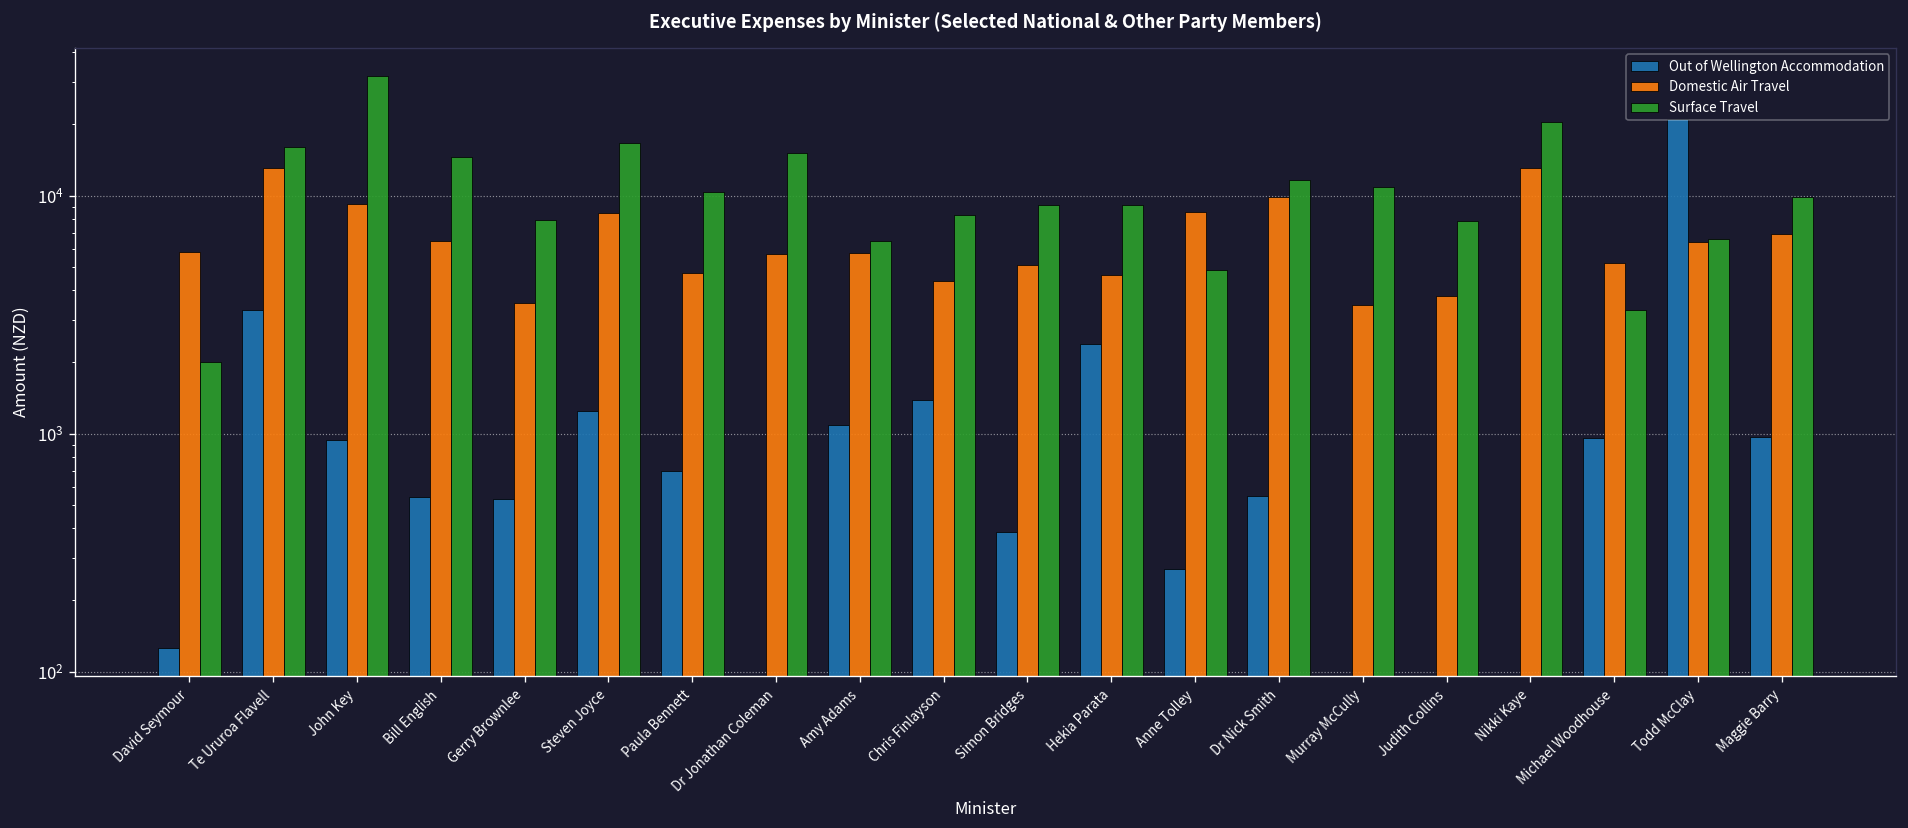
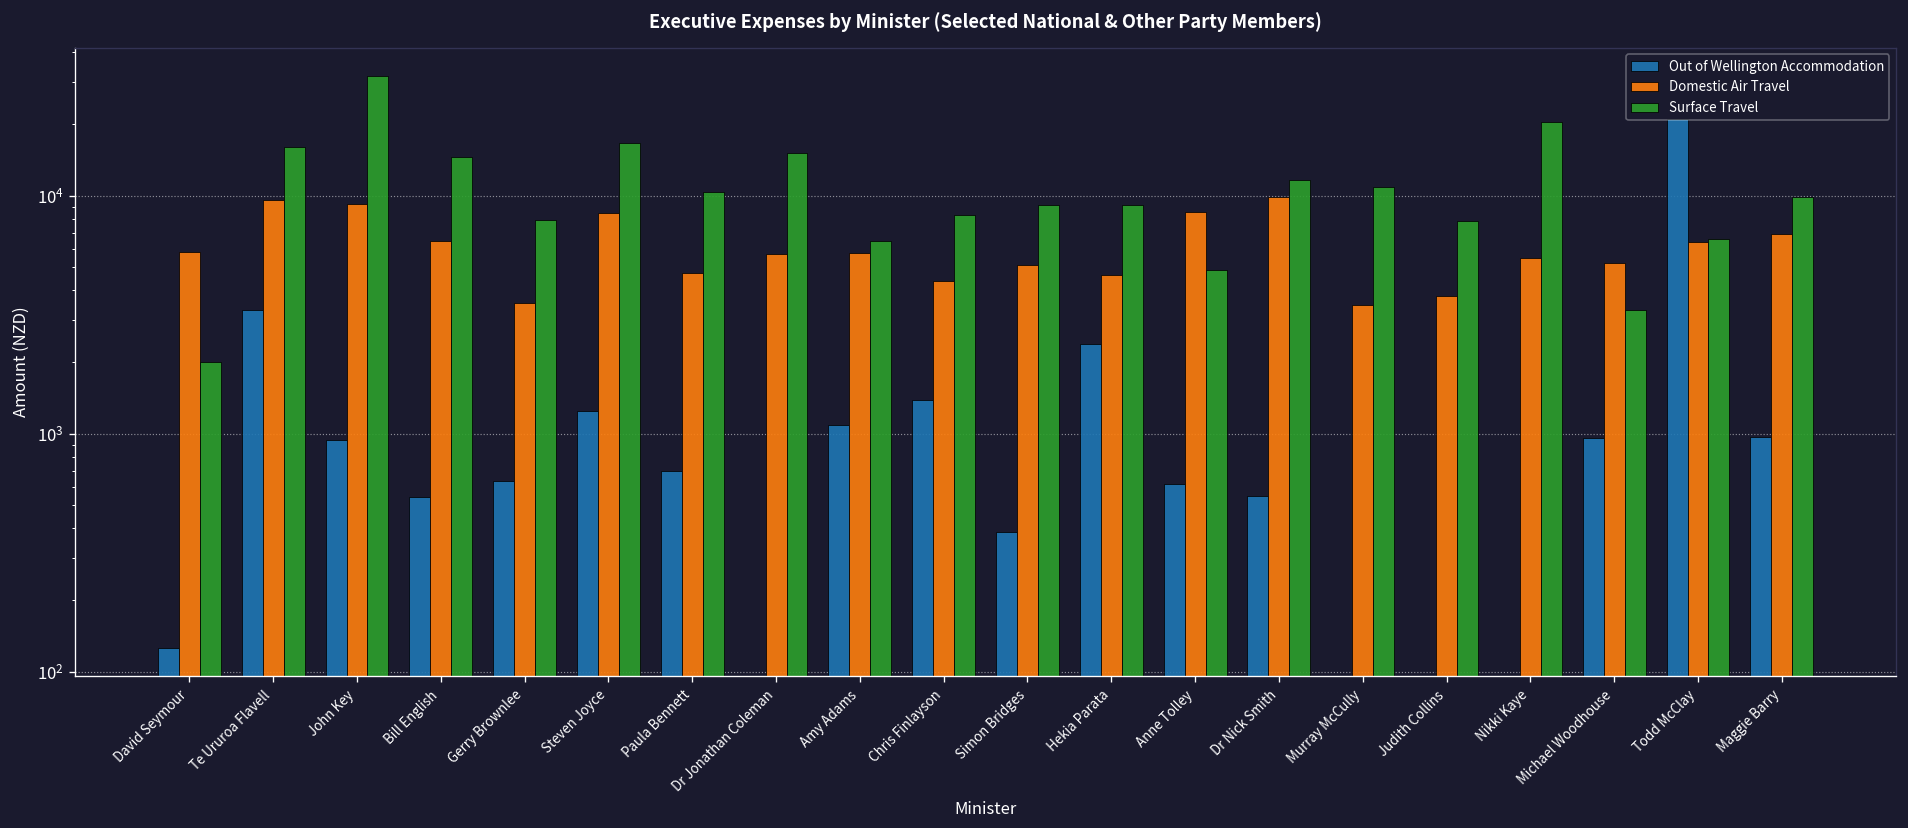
  {
    "Out of Wellington Accommodation": {
      "David Seymour": 130,
      "Te Ururoa Flavell": 3300,
      "John Key": 900,
      "Bill English": 540,
-     "Gerry Brownlee": 530,
+     "Gerry Brownlee": 630,
      "Steven Joyce": 1200,
      "Paula Bennett": 700,
      "Amy Adams": 1100,
      "Chris Finlayson": 1400,
      "Simon Bridges": 390,
      "Hekia Parata": 2400,
-     "Anne Tolley": 270,
+     "Anne Tolley": 620,
      "Dr Nick Smith": 550,
      "Michael Woodhouse": 1000,
      "Todd McClay": 21000,
      "Maggie Barry": 1000
    },
    "Domestic Air Travel": {
      "David Seymour": 5800,
-     "Te Ururoa Flavell": 13000,
+     "Te Ururoa Flavell": 10000,
      "John Key": 9000,
      "Bill English": 6500,
      "Gerry Brownlee": 3600,
      "Steven Joyce": 8400,
      "Paula Bennett": 4800,
      "Dr Jonathan Coleman": 5700,
      "Amy Adams": 5800,
      "Chris Finlayson": 4400,
      "Simon Bridges": 5100,
      "Hekia Parata": 4700,
      "Anne Tolley": 8500,
      "Dr Nick Smith": 10000,
      "Murray McCully": 3500,
      "Judith Collins": 3800,
-     "Nikki Kaye": 13000,
+     "Nikki Kaye": 5500,
      "Michael Woodhouse": 5200,
      "Todd McClay": 6400,
      "Maggie Barry": 6900
    },
    "Surface Travel": {
      "David Seymour": 2000,
      "Te Ururoa Flavell": 16000,
      "John Key": 32000,
      "Bill English": 15000,
      "Gerry Brownlee": 7900,
      "Steven Joyce": 17000,
      "Paula Bennett": 10000,
      "Dr Jonathan Coleman": 15000,
      "Amy Adams": 6400,
      "Chris Finlayson": 8300,
      "Simon Bridges": 9000,
      "Hekia Parata": 9000,
      "Anne Tolley": 4900,
      "Dr Nick Smith": 12000,
      "Murray McCully": 11000,
      "Judith Collins": 7800,
      "Nikki Kaye": 20000,
      "Michael Woodhouse": 3300,
      "Todd McClay": 6600,
      "Maggie Barry": 10000
    }
  }
